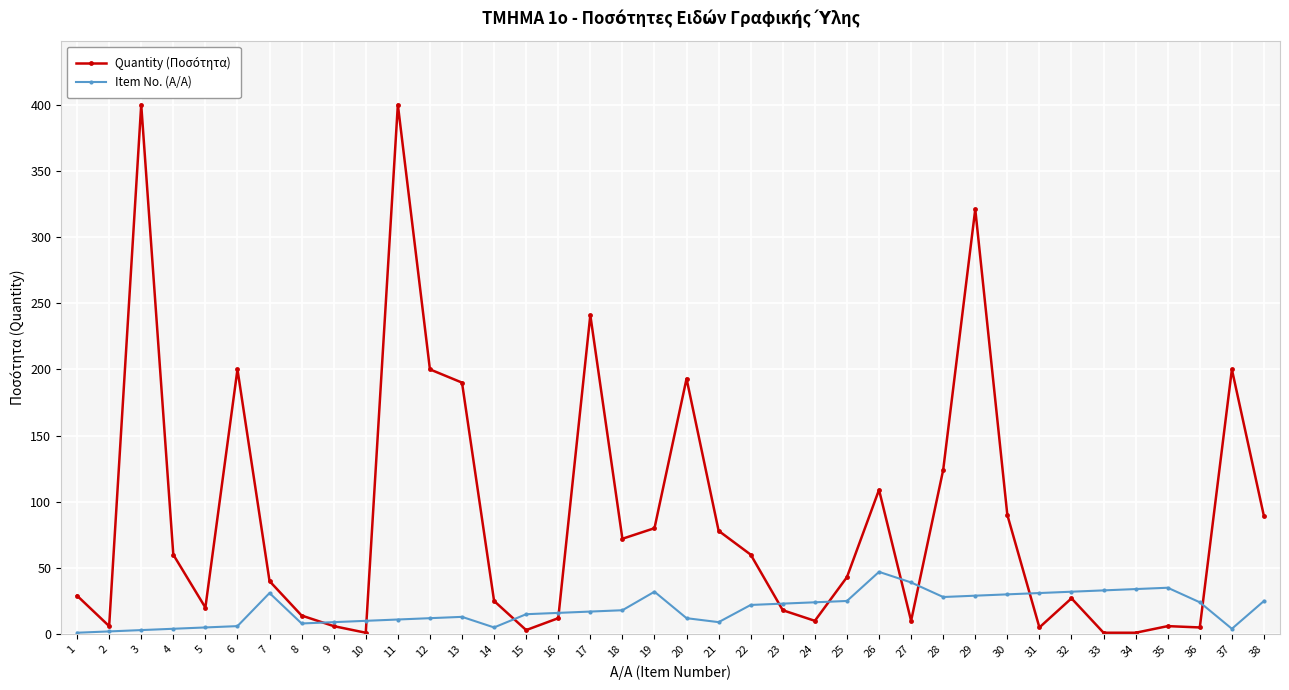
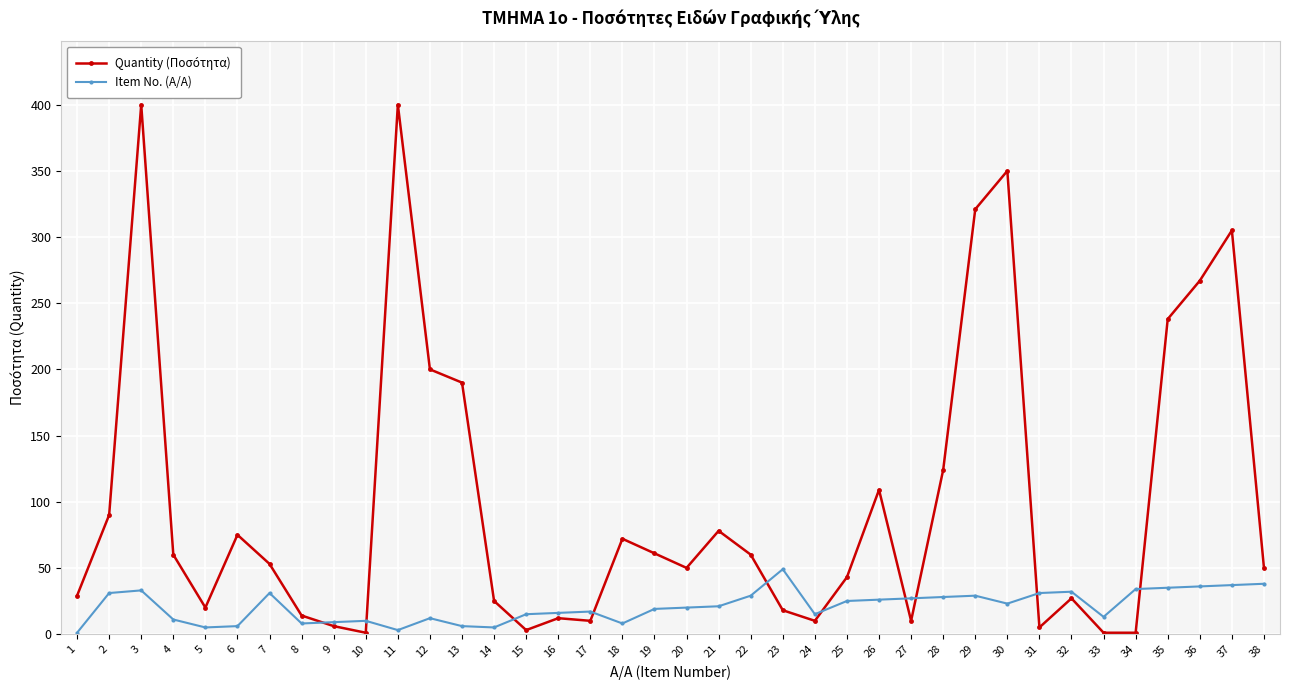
  {
    "Quantity (Ποσότητα)": {
      "1": 29,
-     "2": 6,
+     "2": 90,
      "3": 400,
      "4": 60,
      "5": 20,
-     "6": 200,
-     "7": 40,
+     "6": 75,
+     "7": 53,
      "8": 14,
      "9": 6,
      "10": 1,
      "11": 400,
      "12": 200,
      "13": 190,
      "14": 25,
      "15": 3,
      "16": 12,
-     "17": 241,
+     "17": 10,
      "18": 72,
-     "19": 80,
-     "20": 193,
+     "19": 61,
+     "20": 50,
      "21": 78,
      "22": 60,
      "23": 18,
      "24": 10,
      "25": 43,
      "26": 109,
      "27": 10,
      "28": 124,
      "29": 321,
-     "30": 90,
+     "30": 350,
      "31": 5,
      "32": 27,
      "33": 1,
      "34": 1,
-     "35": 6,
-     "36": 5,
-     "37": 200,
-     "38": 89
+     "35": 238,
+     "36": 267,
+     "37": 305,
+     "38": 50
    },
    "Item No. (Α/Α)": {
      "1": 1,
-     "2": 2,
-     "3": 3,
-     "4": 4,
+     "2": 31,
+     "3": 33,
+     "4": 11,
      "5": 5,
      "6": 6,
      "7": 31,
      "8": 8,
      "9": 9,
      "10": 10,
-     "11": 11,
+     "11": 3,
      "12": 12,
-     "13": 13,
+     "13": 6,
      "14": 5,
      "15": 15,
      "16": 16,
      "17": 17,
-     "18": 18,
-     "19": 32,
-     "20": 12,
-     "21": 9,
-     "22": 22,
-     "23": 23,
-     "24": 24,
+     "18": 8,
+     "19": 19,
+     "20": 20,
+     "21": 21,
+     "22": 29,
+     "23": 49,
+     "24": 15,
      "25": 25,
-     "26": 47,
-     "27": 39,
+     "26": 26,
+     "27": 27,
      "28": 28,
      "29": 29,
-     "30": 30,
+     "30": 23,
      "31": 31,
      "32": 32,
-     "33": 33,
+     "33": 13,
      "34": 34,
      "35": 35,
-     "36": 24,
-     "37": 4,
-     "38": 25
+     "36": 36,
+     "37": 37,
+     "38": 38
    }
  }
